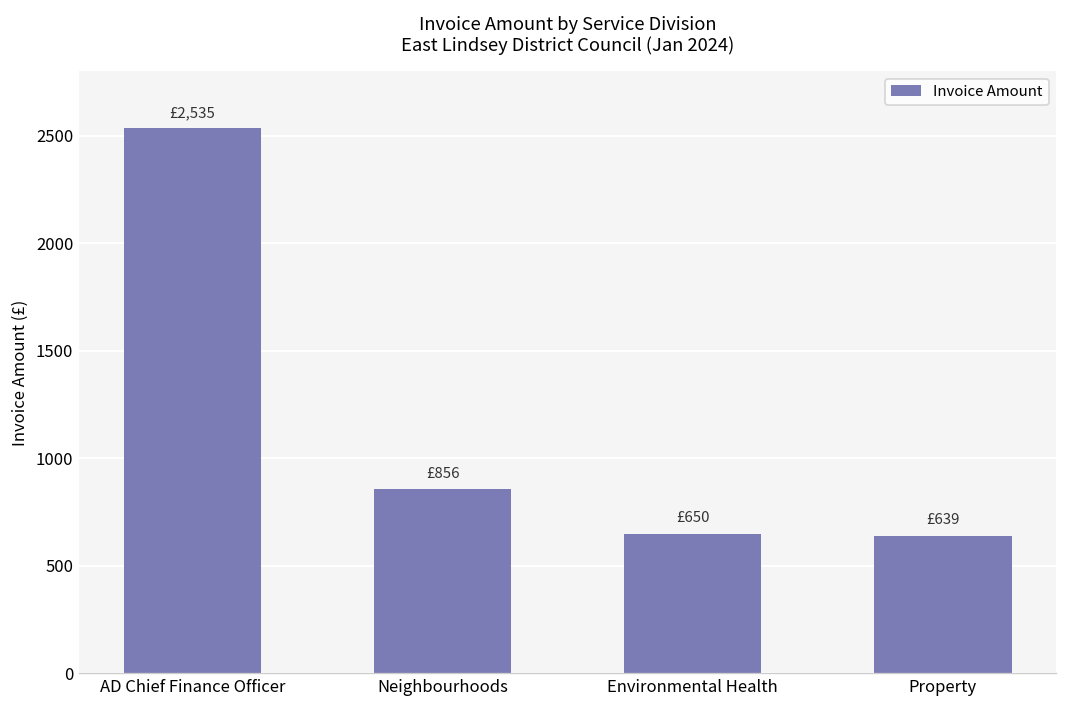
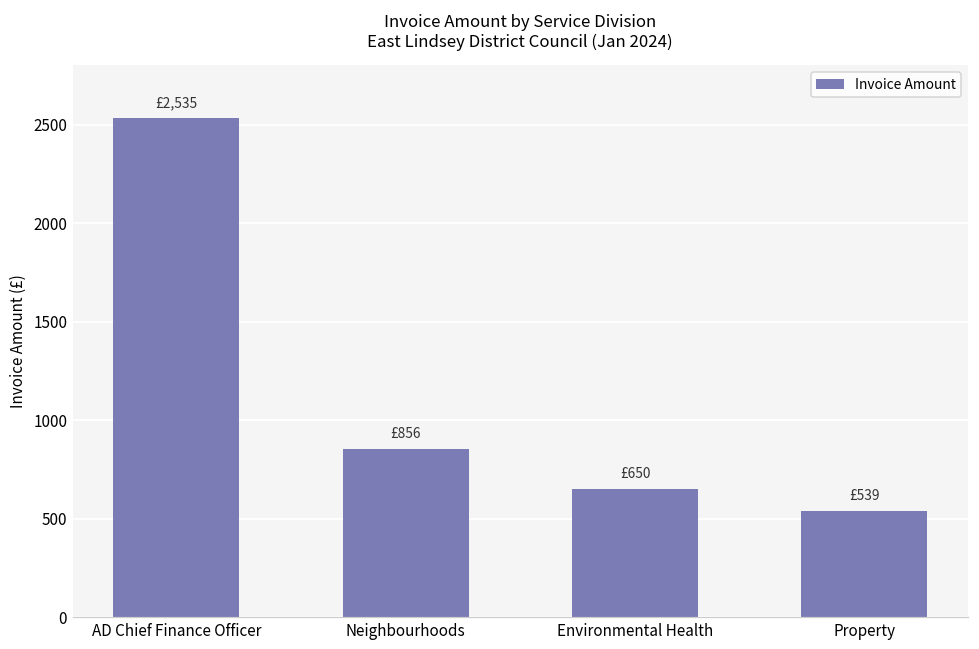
  {
    "AD Chief Finance Officer": "£2,535",
    "Neighbourhoods": "£856",
    "Environmental Health": "£650",
-   "Property": "£639"
+   "Property": "£539"
  }
